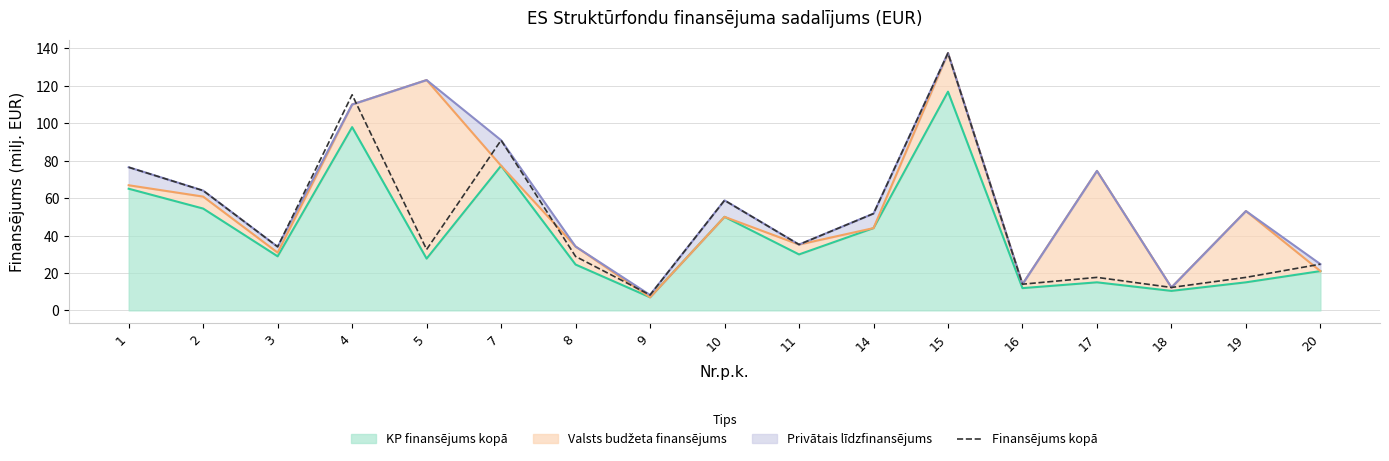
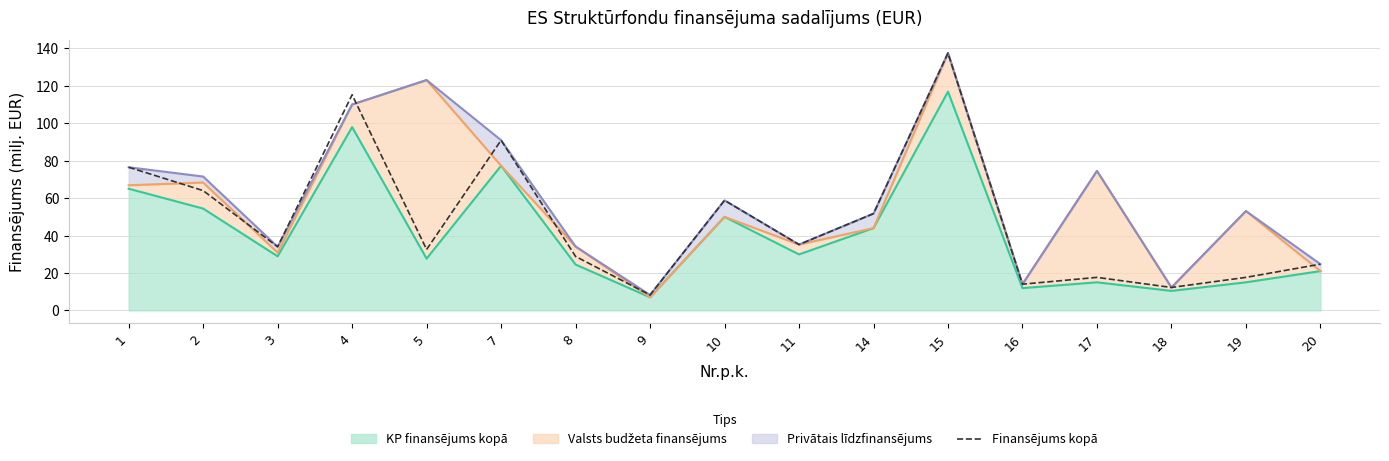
  {
    "Valsts budžeta finansējums": {
      "1": 2,
-     "2": 6,
+     "2": 14,
      "3": 2
    },
    "Finansējums kopā": {
      "4": 115,
      "5": 33,
      "8": 29,
      "17": 18,
      "19": 18
    }
  }
